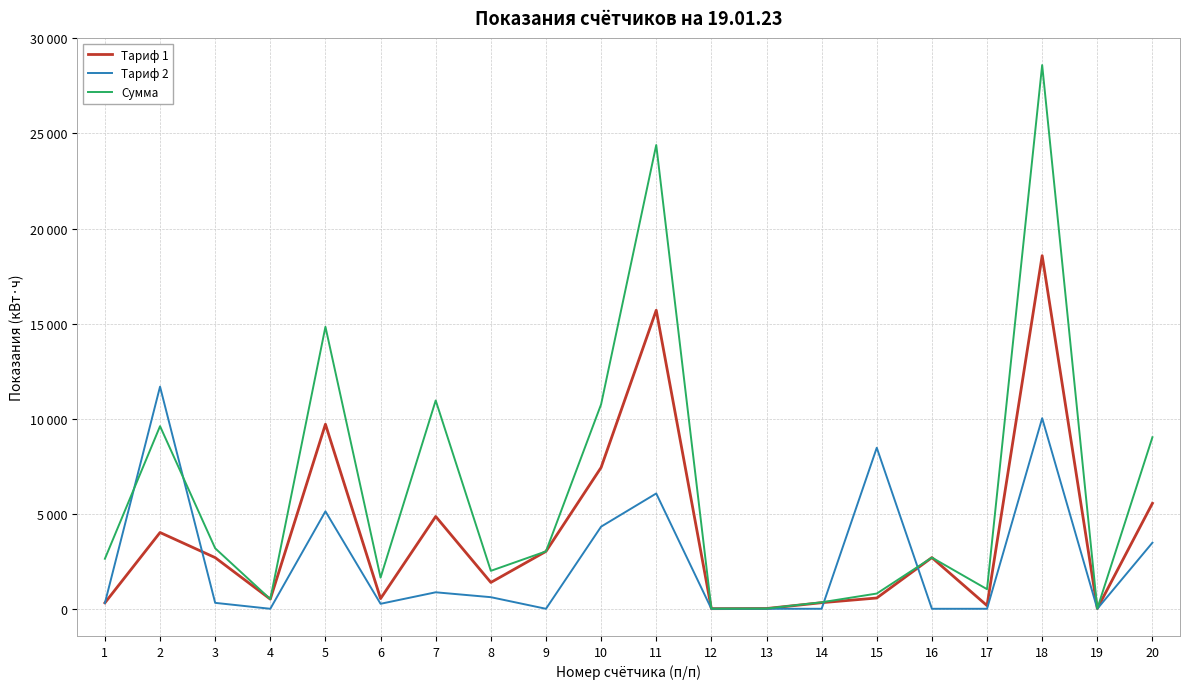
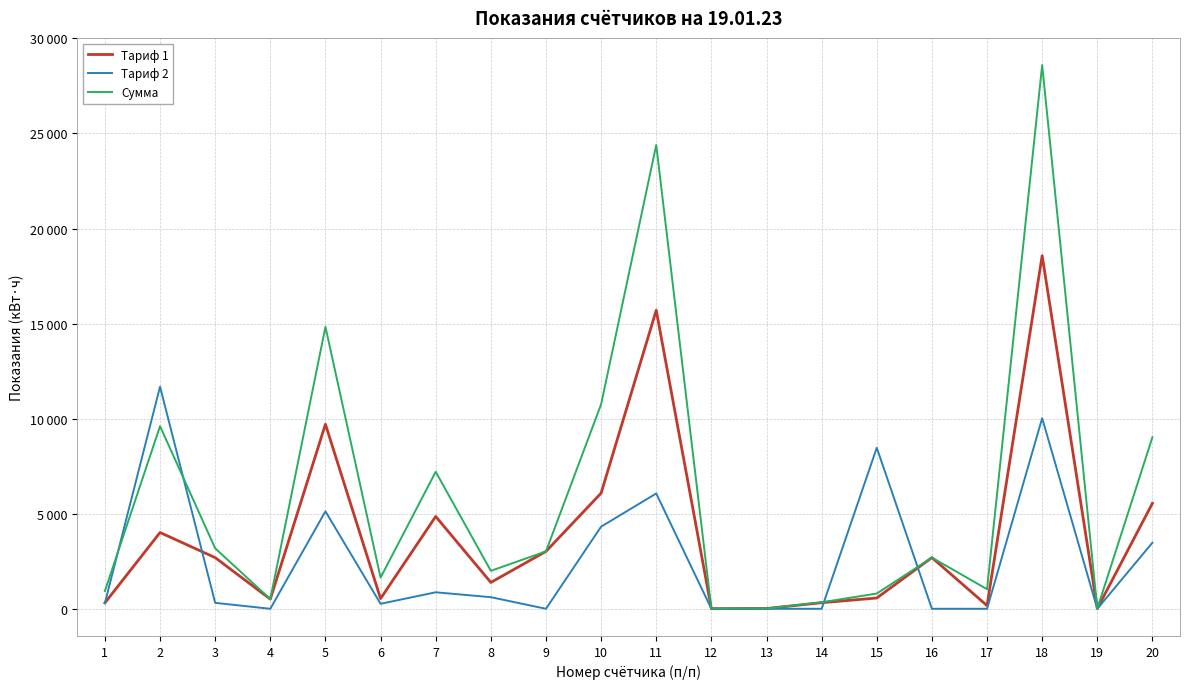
  {
    "Тариф 1": {
      "2": 4000,
      "3": 2700,
      "5": 9700,
      "6": 500,
      "7": 4900,
      "8": 1400,
-     "10": 7400,
+     "10": 6100,
      "11": 15700,
      "15": 600,
      "17": 200,
      "18": 18600,
      "20": 5500
    },
    "Тариф 2": {
      "2": 11700,
      "3": 300,
      "4": 0,
      "5": 5100,
      "6": 300,
      "7": 900,
      "8": 600,
      "9": 0,
      "10": 4300,
      "11": 6100,
      "14": 0,
      "15": 8500,
      "16": 0,
      "17": 0,
      "18": 10000,
      "20": 3500
    },
    "Сумма": {
-     "1": 2600,
+     "1": 900,
      "2": 9600,
      "3": 3200,
      "5": 14800,
      "6": 1600,
-     "7": 11000,
+     "7": 7200,
      "8": 2000,
      "10": 10800,
      "11": 24400,
      "15": 800,
      "17": 1000,
      "18": 28600,
      "20": 9000
    }
  }
